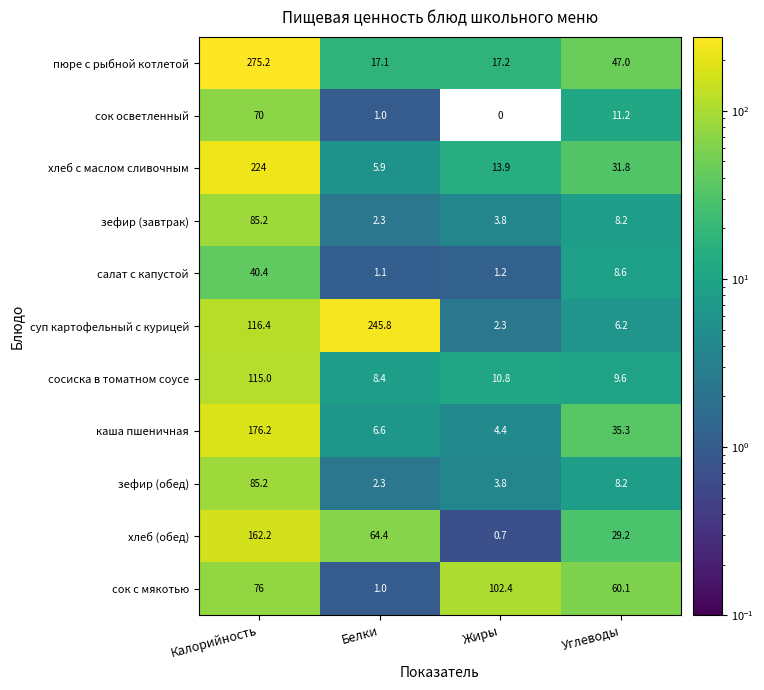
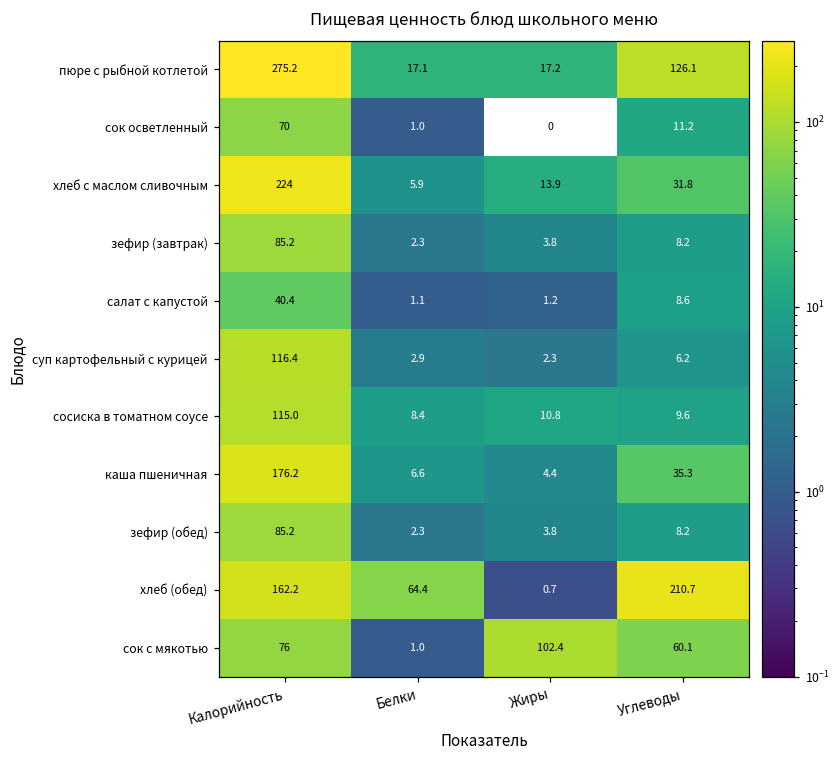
  {
    "пюре с рыбной котлетой": {
      "Калорийность": 275.2,
      "Белки": 17.1,
      "Жиры": 17.2,
-     "Углеводы": 47.0
+     "Углеводы": 126.1
    },
    "сок осветленный": {
      "Калорийность": 70,
      "Белки": 1.0,
      "Жиры": 0,
      "Углеводы": 11.2
    },
    "хлеб с маслом сливочным": {
      "Калорийность": 224,
      "Белки": 5.9,
      "Жиры": 13.9,
      "Углеводы": 31.8
    },
    "зефир (завтрак)": {
      "Калорийность": 85.2,
      "Белки": 2.3,
      "Жиры": 3.8,
      "Углеводы": 8.2
    },
    "салат с капустой": {
      "Калорийность": 40.4,
      "Белки": 1.1,
      "Жиры": 1.2,
      "Углеводы": 8.6
    },
    "суп картофельный с курицей": {
      "Калорийность": 116.4,
-     "Белки": 245.8,
+     "Белки": 2.9,
      "Жиры": 2.3,
      "Углеводы": 6.2
    },
    "сосиска в томатном соусе": {
      "Калорийность": 115.0,
      "Белки": 8.4,
      "Жиры": 10.8,
      "Углеводы": 9.6
    },
    "каша пшеничная": {
      "Калорийность": 176.2,
      "Белки": 6.6,
      "Жиры": 4.4,
      "Углеводы": 35.3
    },
    "зефир (обед)": {
      "Калорийность": 85.2,
      "Белки": 2.3,
      "Жиры": 3.8,
      "Углеводы": 8.2
    },
    "хлеб (обед)": {
      "Калорийность": 162.2,
      "Белки": 64.4,
      "Жиры": 0.7,
-     "Углеводы": 29.2
+     "Углеводы": 210.7
    },
    "сок с мякотью": {
      "Калорийность": 76,
      "Белки": 1.0,
      "Жиры": 102.4,
      "Углеводы": 60.1
    }
  }
